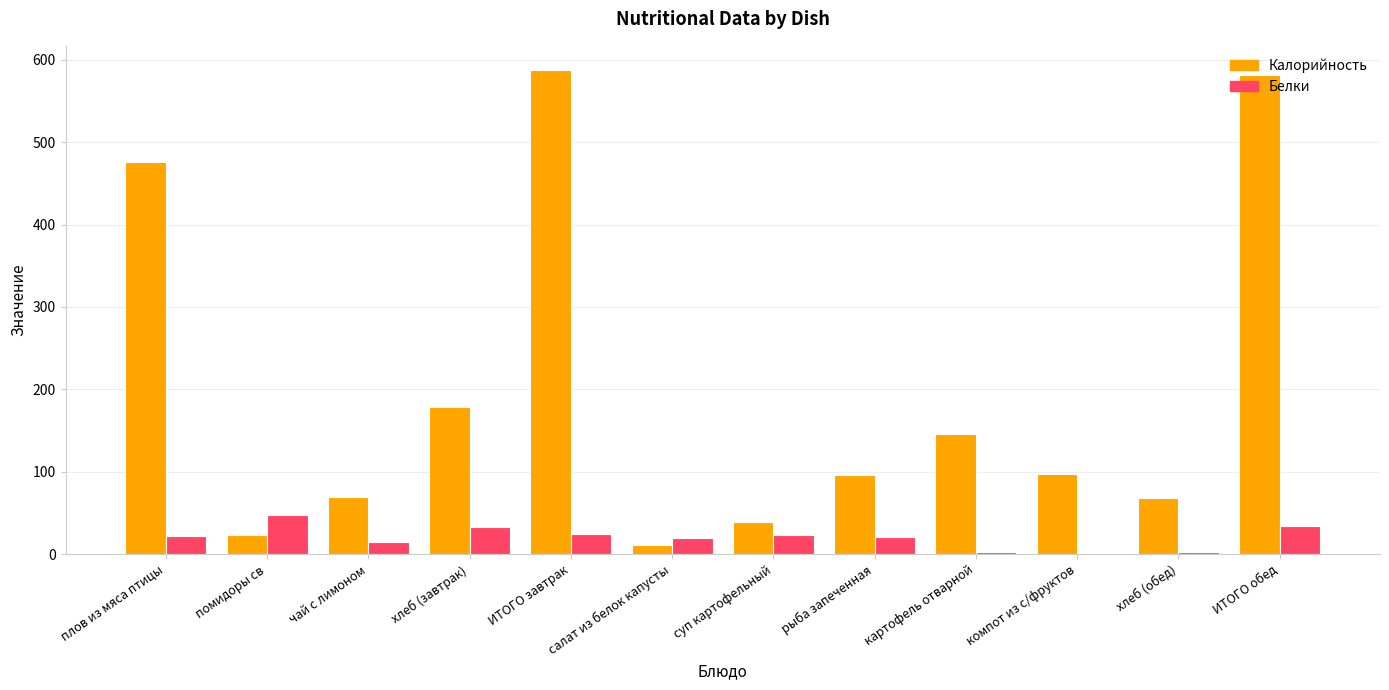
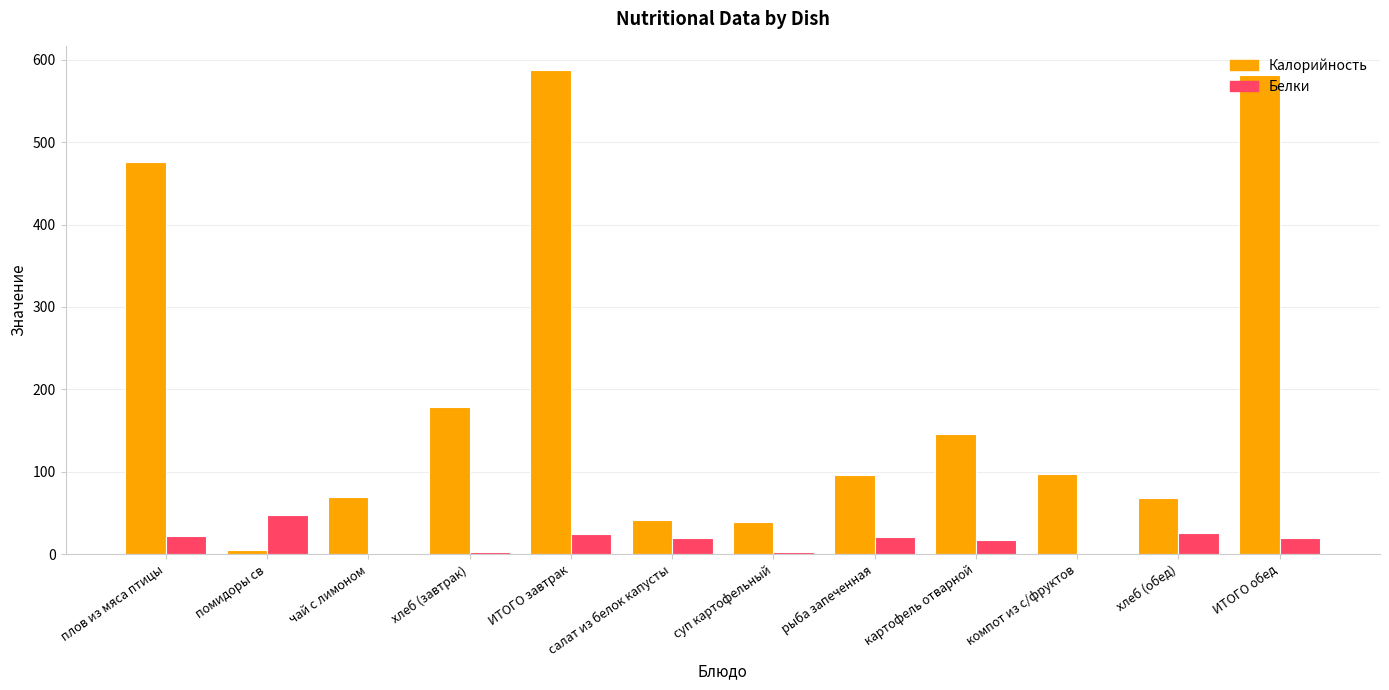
  {
    "Калорийность": {
      "плов из мяса птицы": 480,
-     "помидоры св": 20,
+     "помидоры св": 0,
      "чай с лимоном": 70,
      "хлеб (завтрак)": 180,
      "ИТОГО завтрак": 590,
-     "салат из белок капусты": 10,
+     "салат из белок капусты": 40,
      "суп картофельный": 40,
      "рыба запеченная": 100,
      "картофель отварной": 150,
      "компот из с/фруктов": 100,
      "хлеб (обед)": 70,
      "ИТОГО обед": 580
    },
    "Белки": {
      "плов из мяса птицы": 20,
      "помидоры св": 50,
-     "чай с лимоном": 10,
-     "хлеб (завтрак)": 30,
+     "чай с лимоном": 0,
+     "хлеб (завтрак)": 0,
      "ИТОГО завтрак": 20,
      "салат из белок капусты": 20,
-     "суп картофельный": 20,
+     "суп картофельный": 0,
      "рыба запеченная": 20,
-     "картофель отварной": 0,
-     "хлеб (обед)": 0,
-     "ИТОГО обед": 30
+     "картофель отварной": 20,
+     "хлеб (обед)": 30,
+     "ИТОГО обед": 20
    }
  }
